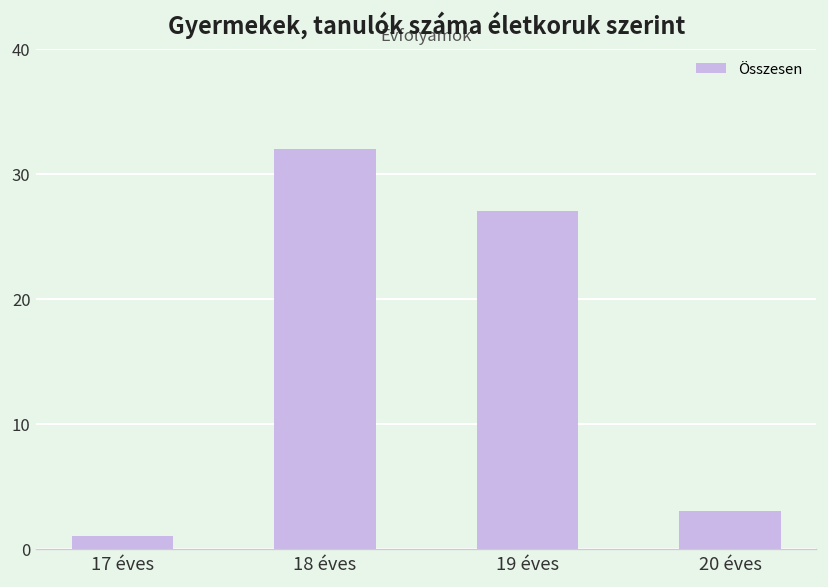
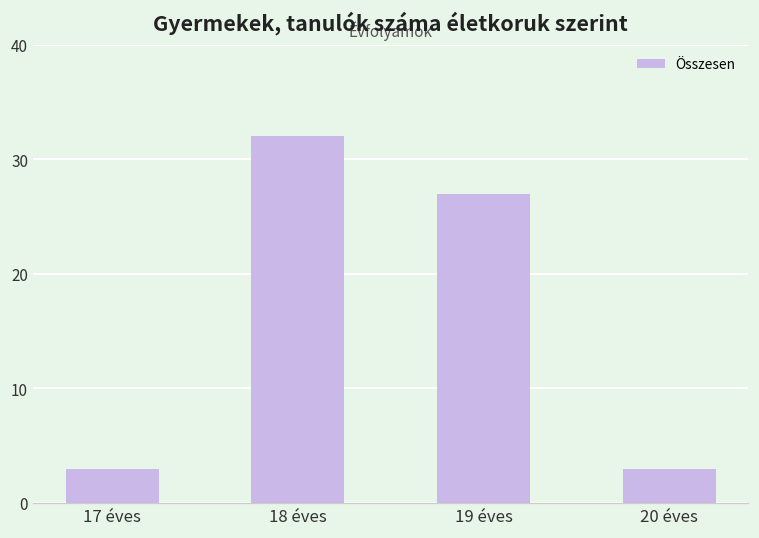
  {
-   "17 éves": 1,
+   "17 éves": 3,
    "18 éves": 32,
    "19 éves": 27,
    "20 éves": 3
  }
